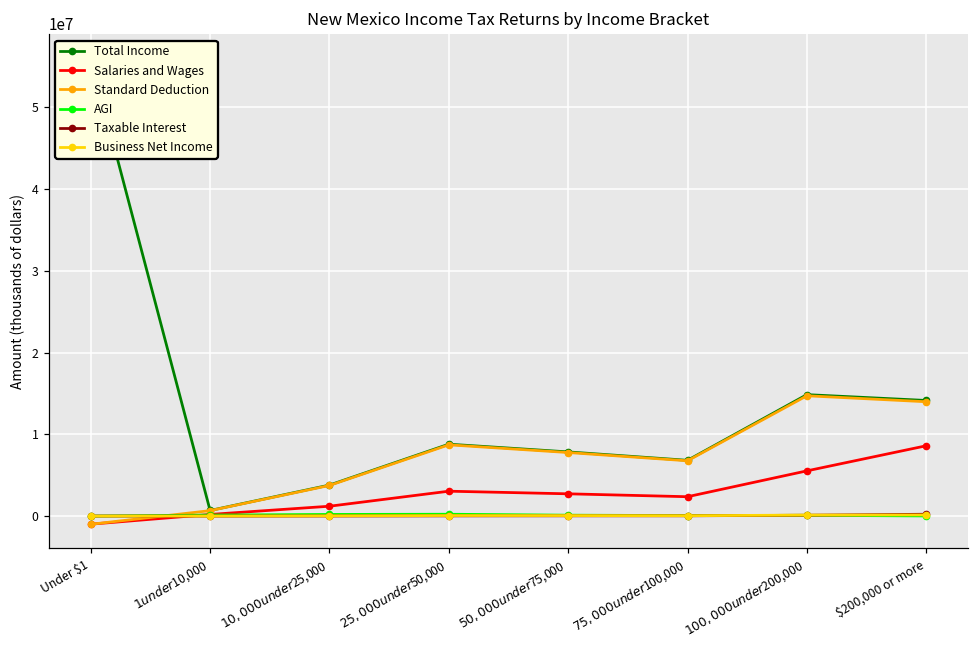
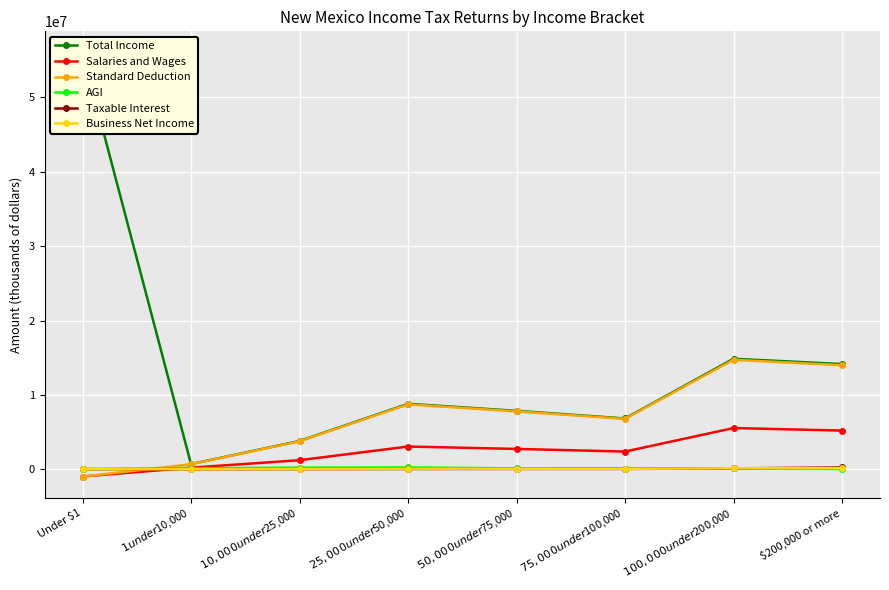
  {
    "Salaries and Wages": {
-     "$200,000 or more": 9000000
+     "$200,000 or more": 5000000
    }
  }
